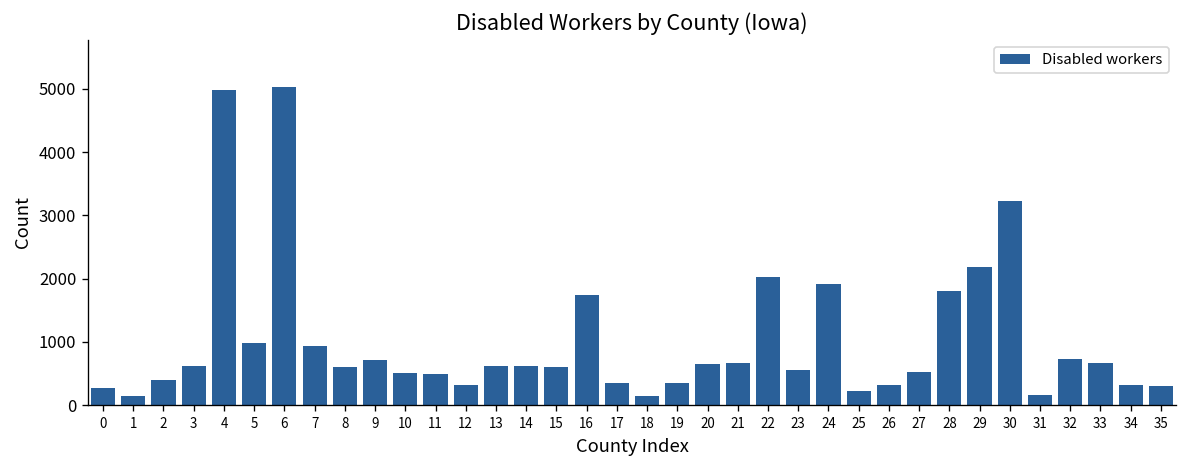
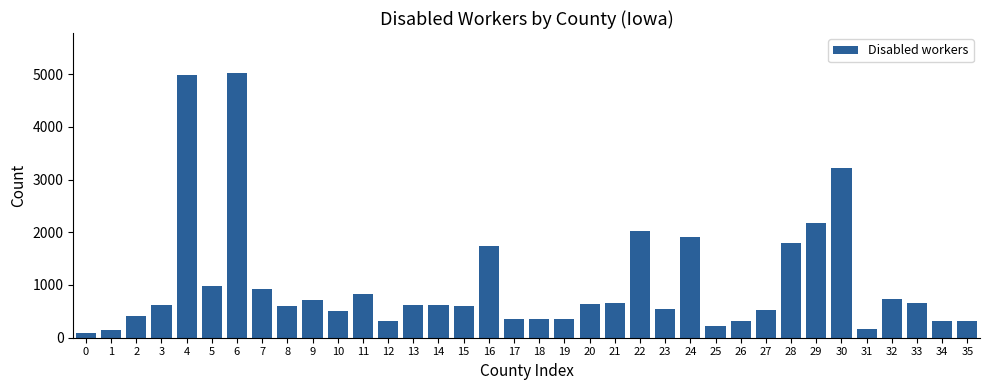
  {
-   "0": 300,
+   "0": 100,
    "1": 200,
    "2": 400,
    "3": 600,
    "4": 5000,
    "5": 1000,
    "6": 5000,
    "7": 900,
    "8": 600,
    "9": 700,
    "10": 500,
-   "11": 500,
+   "11": 800,
    "12": 300,
    "13": 600,
    "14": 600,
    "15": 600,
    "16": 1700,
    "17": 400,
-   "18": 100,
+   "18": 300,
    "19": 300,
    "20": 600,
    "21": 700,
    "22": 2000,
    "23": 600,
    "24": 1900,
    "25": 200,
    "26": 300,
    "27": 500,
    "28": 1800,
    "29": 2200,
    "30": 3200,
    "31": 200,
    "32": 700,
    "33": 700,
    "34": 300,
    "35": 300
  }
